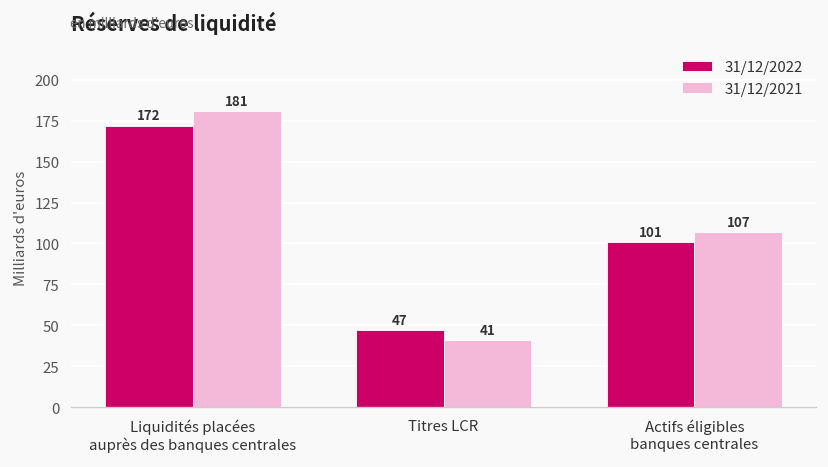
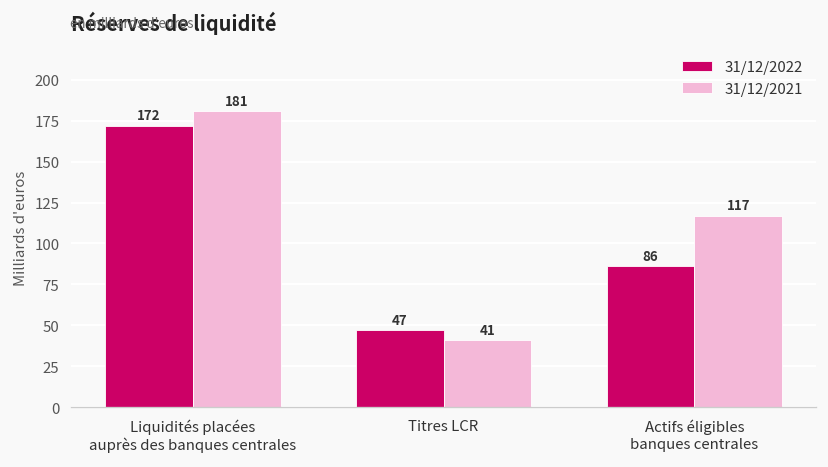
  {
    "31/12/2022": {
      "Liquidités placées auprès des banques centrales": 172,
      "Titres LCR": 47,
-     "Actifs éligibles banques centrales": 101
+     "Actifs éligibles banques centrales": 86
    },
    "31/12/2021": {
      "Liquidités placées auprès des banques centrales": 181,
      "Titres LCR": 41,
-     "Actifs éligibles banques centrales": 107
+     "Actifs éligibles banques centrales": 117
    }
  }
